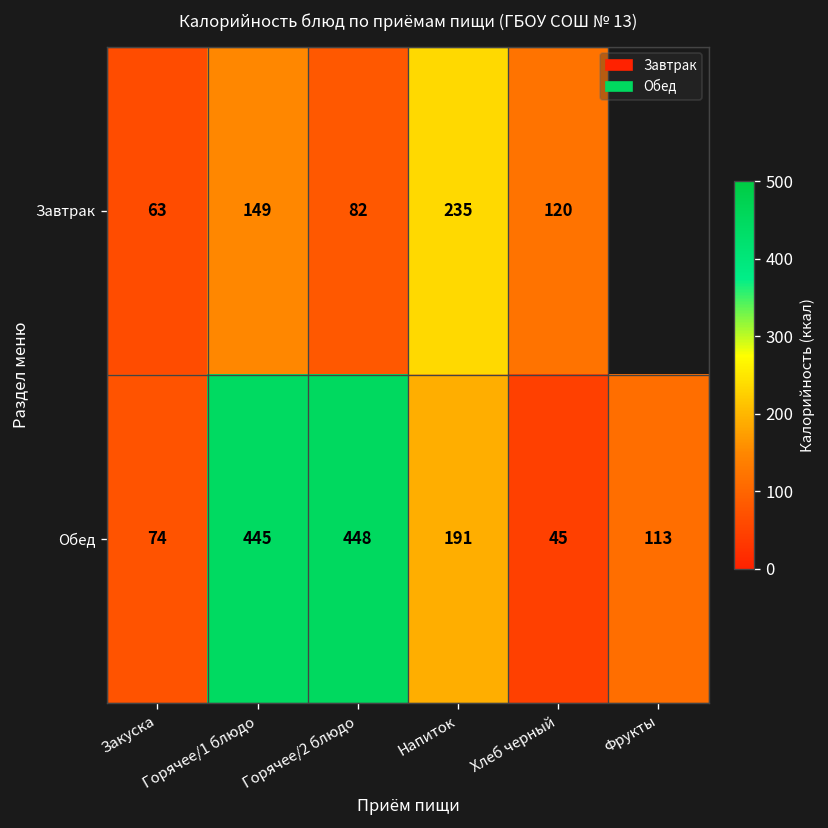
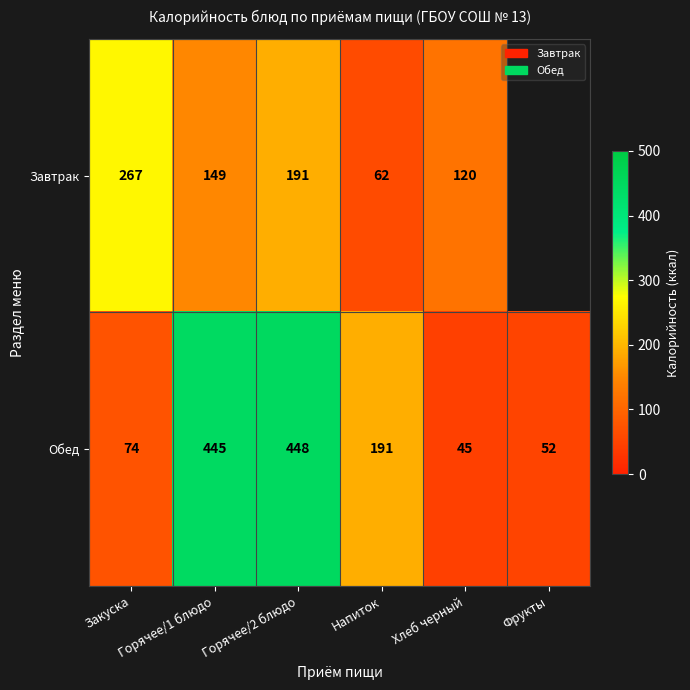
  {
    "Завтрак": {
-     "Закуска": 63,
+     "Закуска": 267,
      "Горячее/1 блюдо": 149,
-     "Горячее/2 блюдо": 82,
-     "Напиток": 235,
+     "Горячее/2 блюдо": 191,
+     "Напиток": 62,
      "Хлеб черный": 120
    },
    "Обед": {
      "Закуска": 74,
      "Горячее/1 блюдо": 445,
      "Горячее/2 блюдо": 448,
      "Напиток": 191,
      "Хлеб черный": 45,
-     "Фрукты": 113
+     "Фрукты": 52
    }
  }
